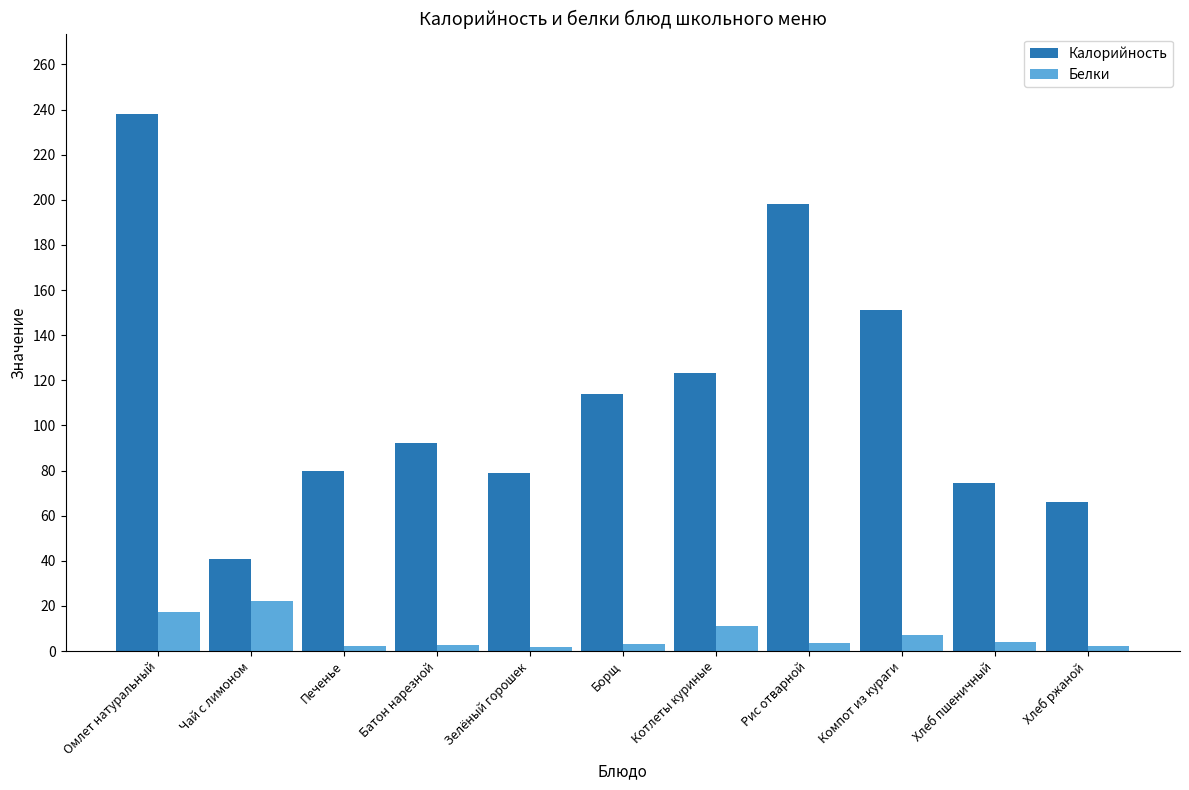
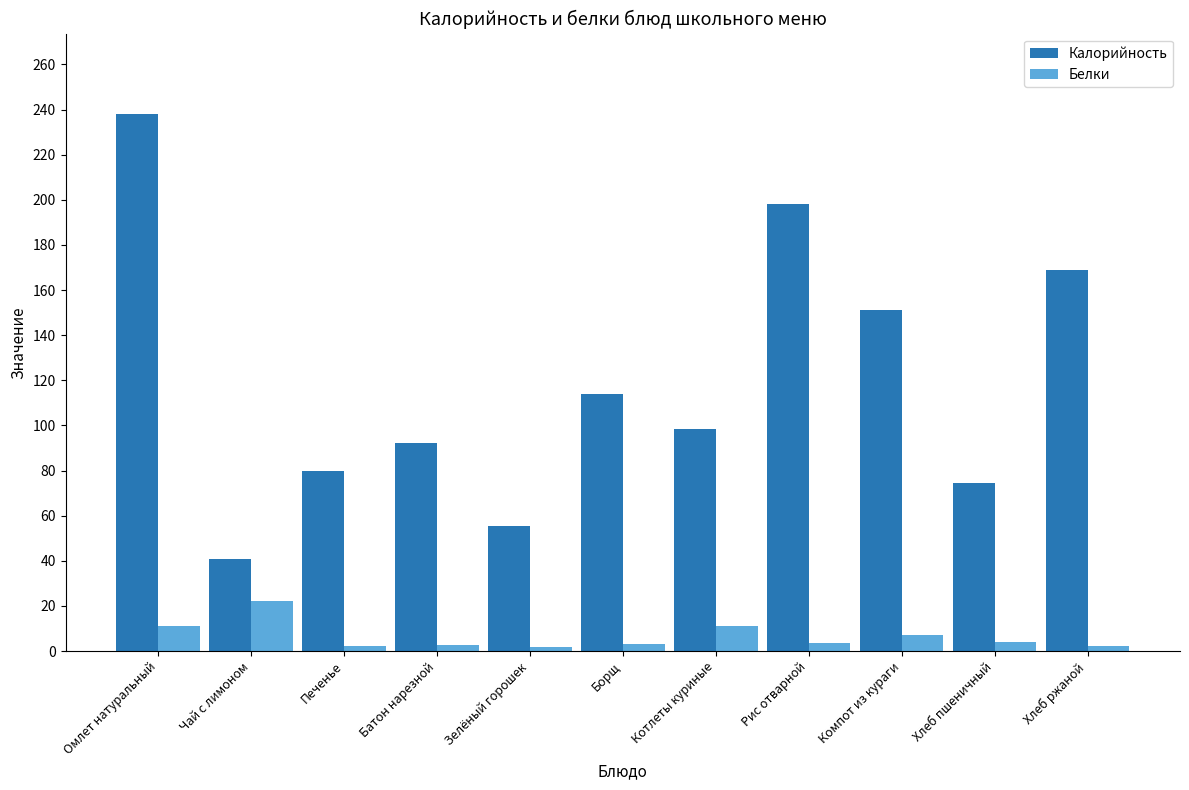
  {
    "Калорийность": {
      "Омлет натуральный": 238,
      "Чай с лимоном": 41,
      "Печенье": 80,
      "Батон нарезной": 92,
-     "Зелёный горошек": 79,
+     "Зелёный горошек": 55,
      "Борщ": 114,
-     "Котлеты куриные": 123,
+     "Котлеты куриные": 98,
      "Рис отварной": 198,
      "Компот из кураги": 151,
      "Хлеб пшеничный": 74,
-     "Хлеб ржаной": 66
+     "Хлеб ржаной": 169
    },
    "Белки": {
-     "Омлет натуральный": 17,
+     "Омлет натуральный": 11,
      "Чай с лимоном": 22,
      "Печенье": 2,
      "Батон нарезной": 3,
      "Зелёный горошек": 2,
      "Борщ": 3,
      "Котлеты куриные": 11,
      "Рис отварной": 4,
      "Компот из кураги": 7,
      "Хлеб пшеничный": 4,
      "Хлеб ржаной": 2
    }
  }
